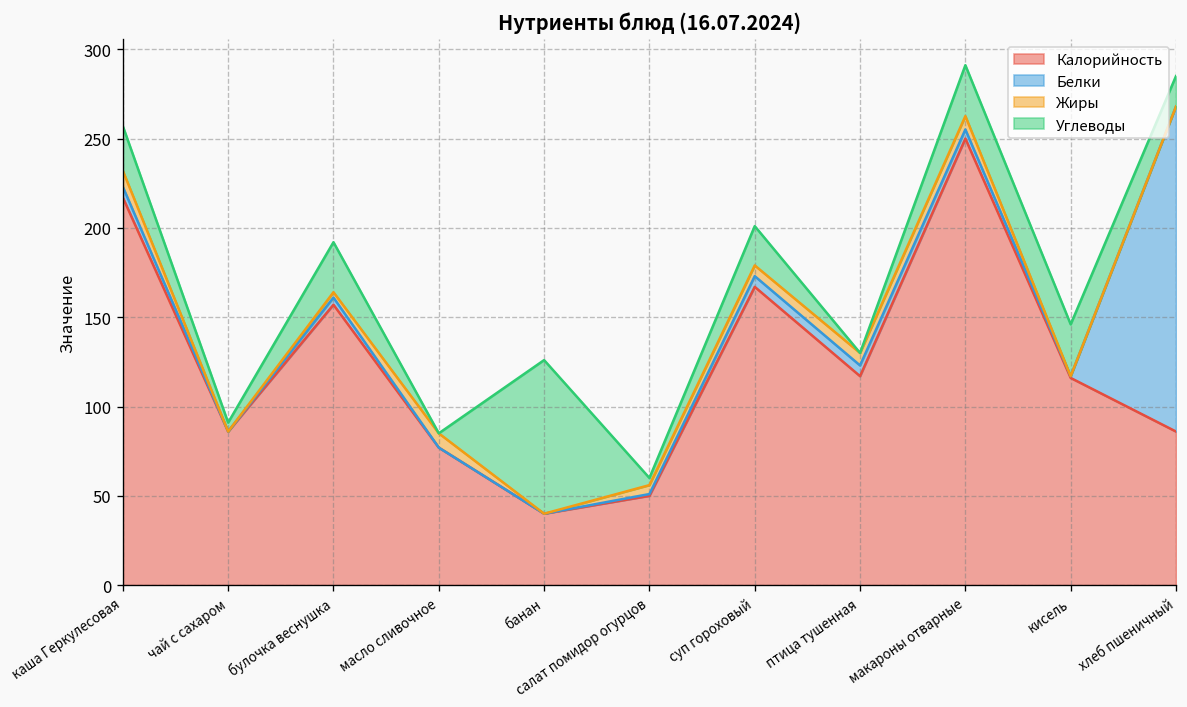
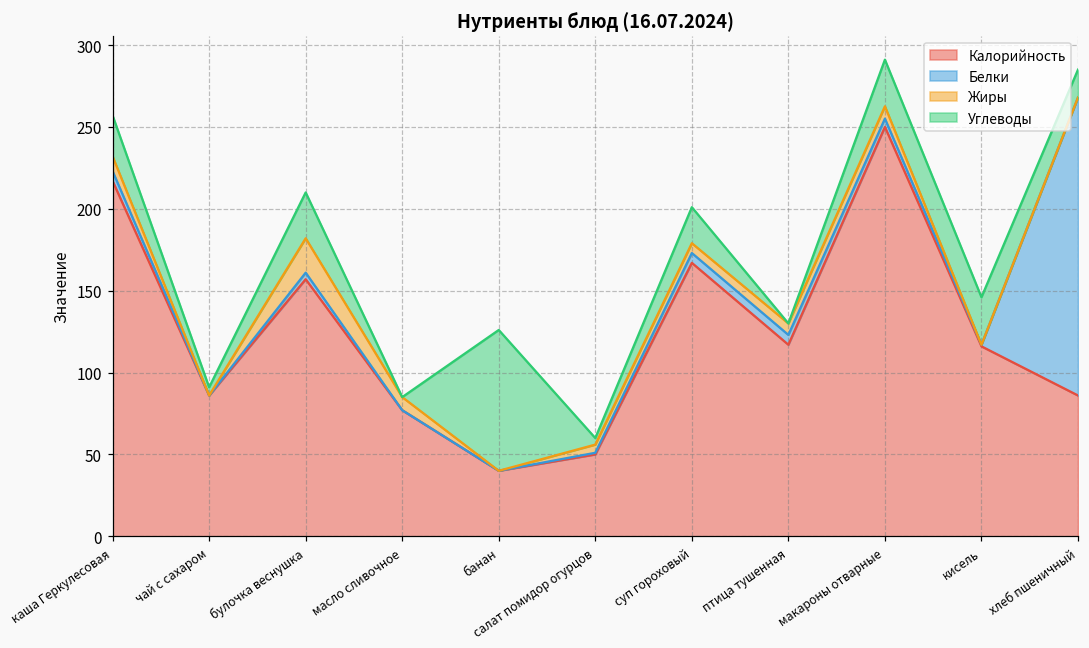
  {
    "Калорийность": {
      "каша Геркулесовая": 217,
      "булочка веснушка": 157,
      "суп гороховый": 167,
      "птица тушенная": 117,
      "макароны отварные": 250,
      "хлеб пшеничный": 86
    },
    "Белки": {
      "каша Геркулесовая": 6,
      "булочка веснушка": 4,
      "суп гороховый": 6,
      "птица тушенная": 6,
      "макароны отварные": 5
    },
    "Жиры": {
      "каша Геркулесовая": 9,
-     "булочка веснушка": 3,
+     "булочка веснушка": 21,
      "салат помидор огурцов": 5,
      "суп гороховый": 6,
      "макароны отварные": 8
    },
    "Углеводы": {
      "каша Геркулесовая": 25,
      "чай с сахаром": 5,
      "булочка веснушка": 28,
      "банан": 86,
      "салат помидор огурцов": 4,
      "суп гороховый": 22,
      "макароны отварные": 29,
      "кисель": 29,
      "хлеб пшеничный": 17
    }
  }
